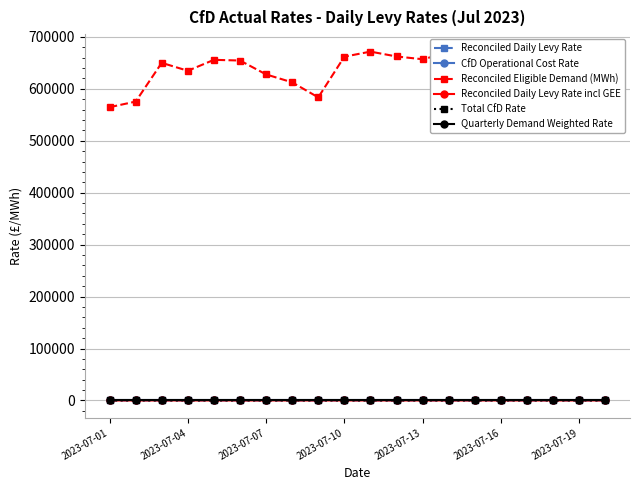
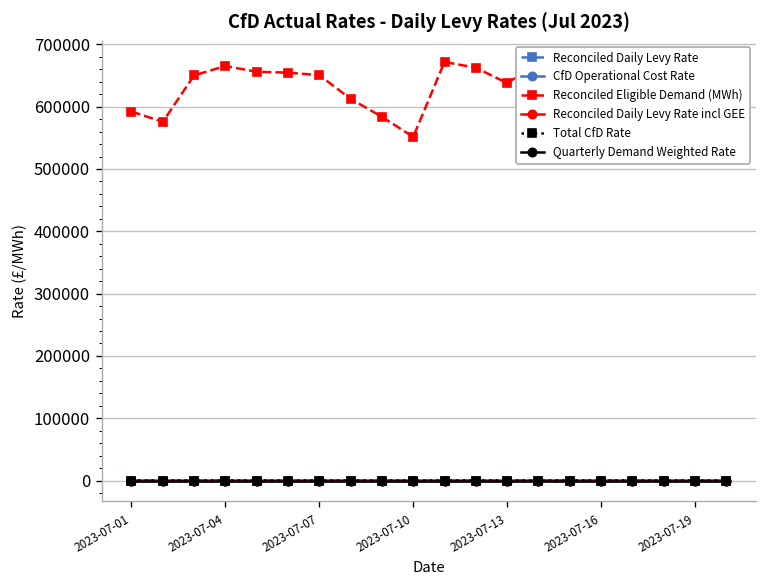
  {
    "Quarterly Demand Weighted Rate": {
      "2023-07-01": 0,
      "2023-07-04": 0,
      "2023-07-07": 0,
      "2023-07-10": 0,
      "2023-07-13": 0,
      "2023-07-16": 0,
      "2023-07-19": 0
    },
    "Reconciled Eligible Demand (MWh)": {
-     "2023-07-01": 560000,
-     "2023-07-04": 630000,
-     "2023-07-07": 630000,
-     "2023-07-10": 660000,
-     "2023-07-13": 660000
+     "2023-07-01": 590000,
+     "2023-07-04": 670000,
+     "2023-07-07": 650000,
+     "2023-07-10": 550000,
+     "2023-07-13": 640000
    }
  }
